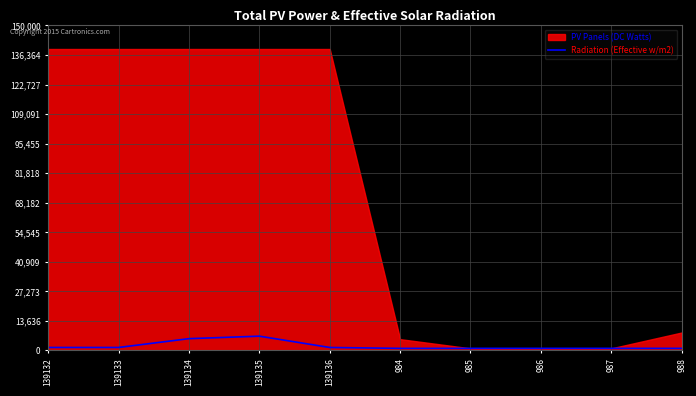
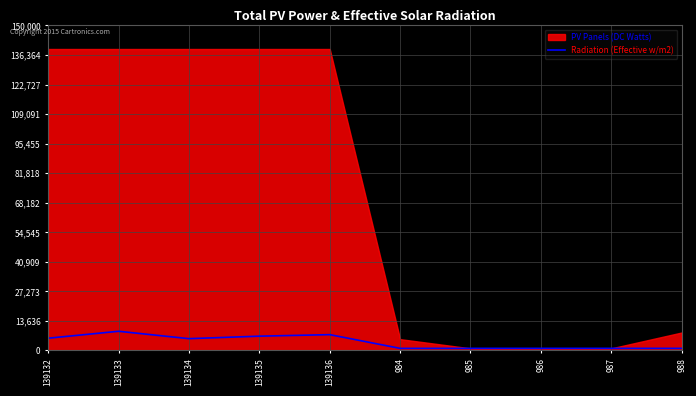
  {
    "Radiation (Effective w/m2)": {
-     "139132": "1,000",
-     "139133": "1,000",
+     "139132": "6,000",
+     "139133": "9,000",
      "139134": "5,000",
      "139135": "7,000",
-     "139136": "1,000",
+     "139136": "7,000",
      "984": "1,000",
      "988": "1,000"
    },
    "PV Panels (DC Watts)": {
      "139132": "139,000",
      "139133": "139,000",
      "139134": "139,000",
      "139135": "139,000",
      "139136": "139,000",
      "984": "5,000",
      "988": "8,000"
    }
  }
